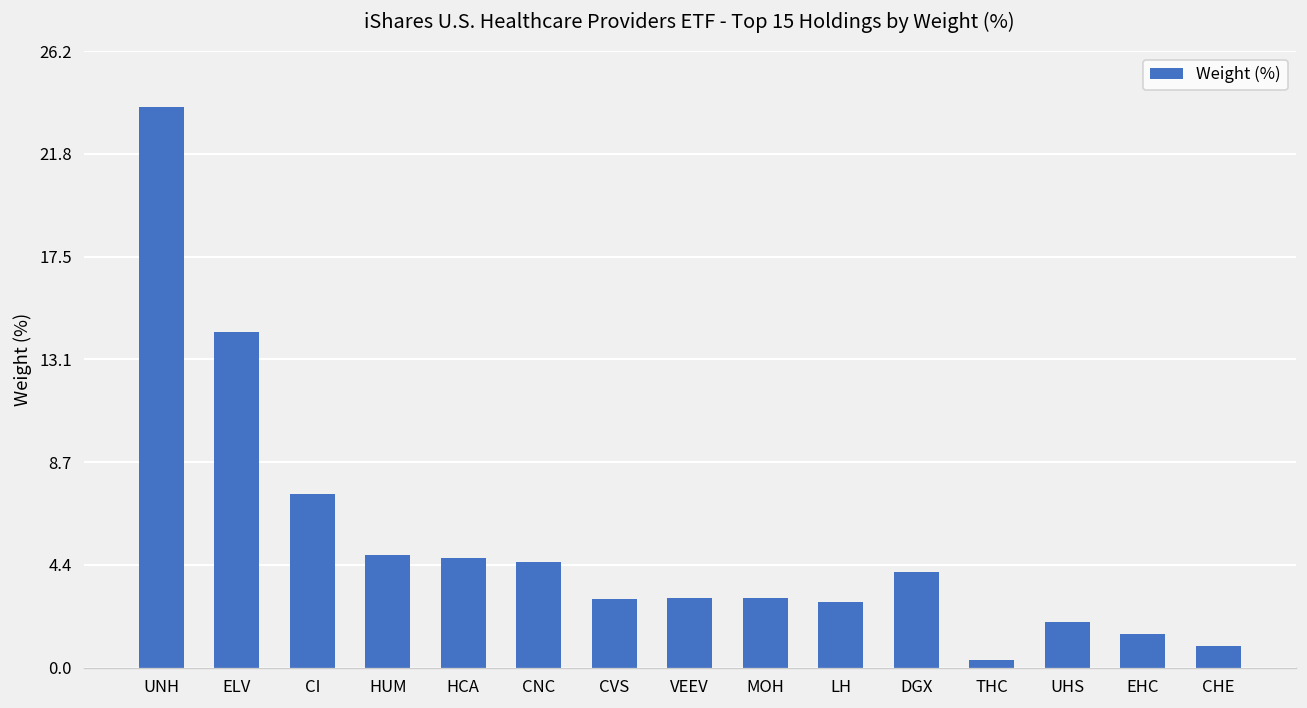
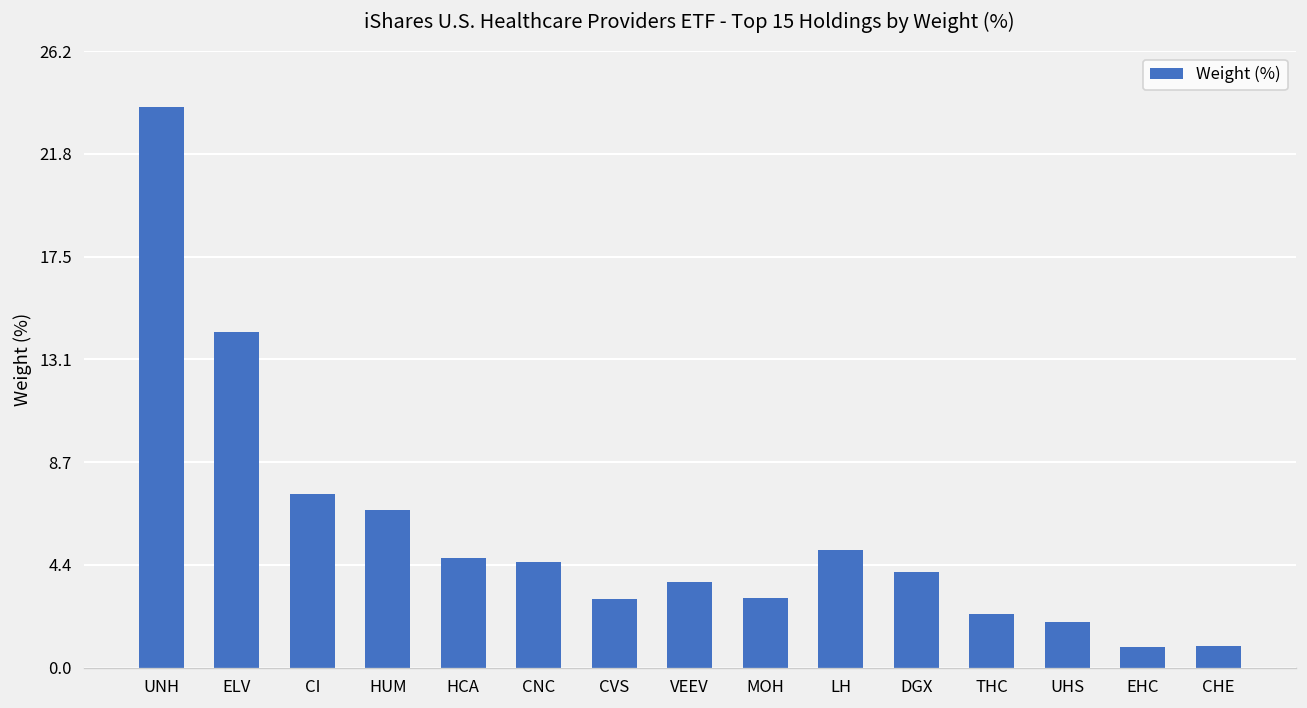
  {
    "UNH": 23.8,
    "ELV": 14.3,
    "CI": 7.4,
-   "HUM": 4.8,
+   "HUM": 6.7,
    "HCA": 4.7,
    "CNC": 4.5,
    "CVS": 2.9,
-   "VEEV": 3.0,
+   "VEEV": 3.6,
    "MOH": 3.0,
-   "LH": 2.8,
+   "LH": 5.0,
    "DGX": 4.1,
-   "THC": 0.3,
+   "THC": 2.3,
    "UHS": 1.9,
-   "EHC": 1.4,
+   "EHC": 0.9,
    "CHE": 0.9
  }
